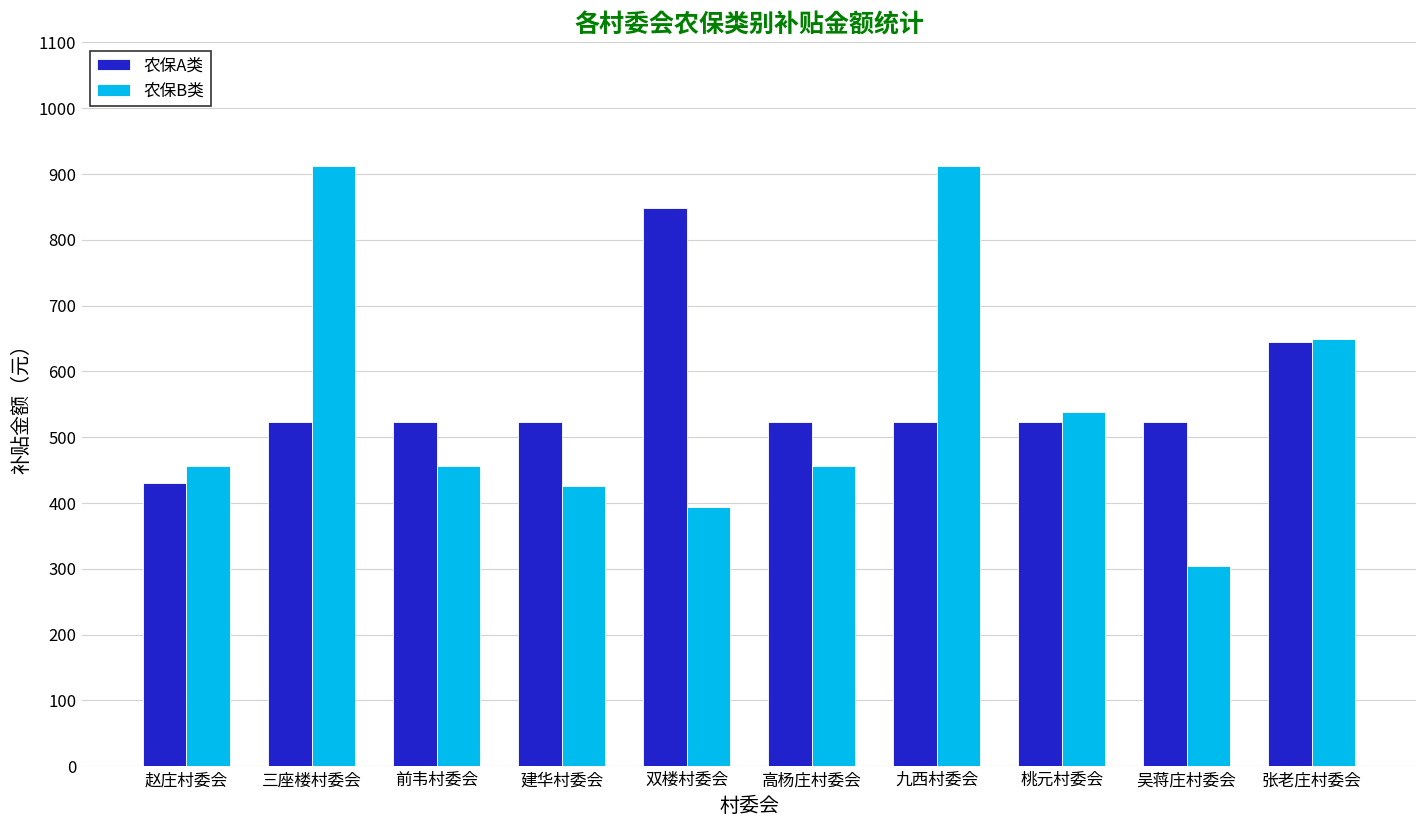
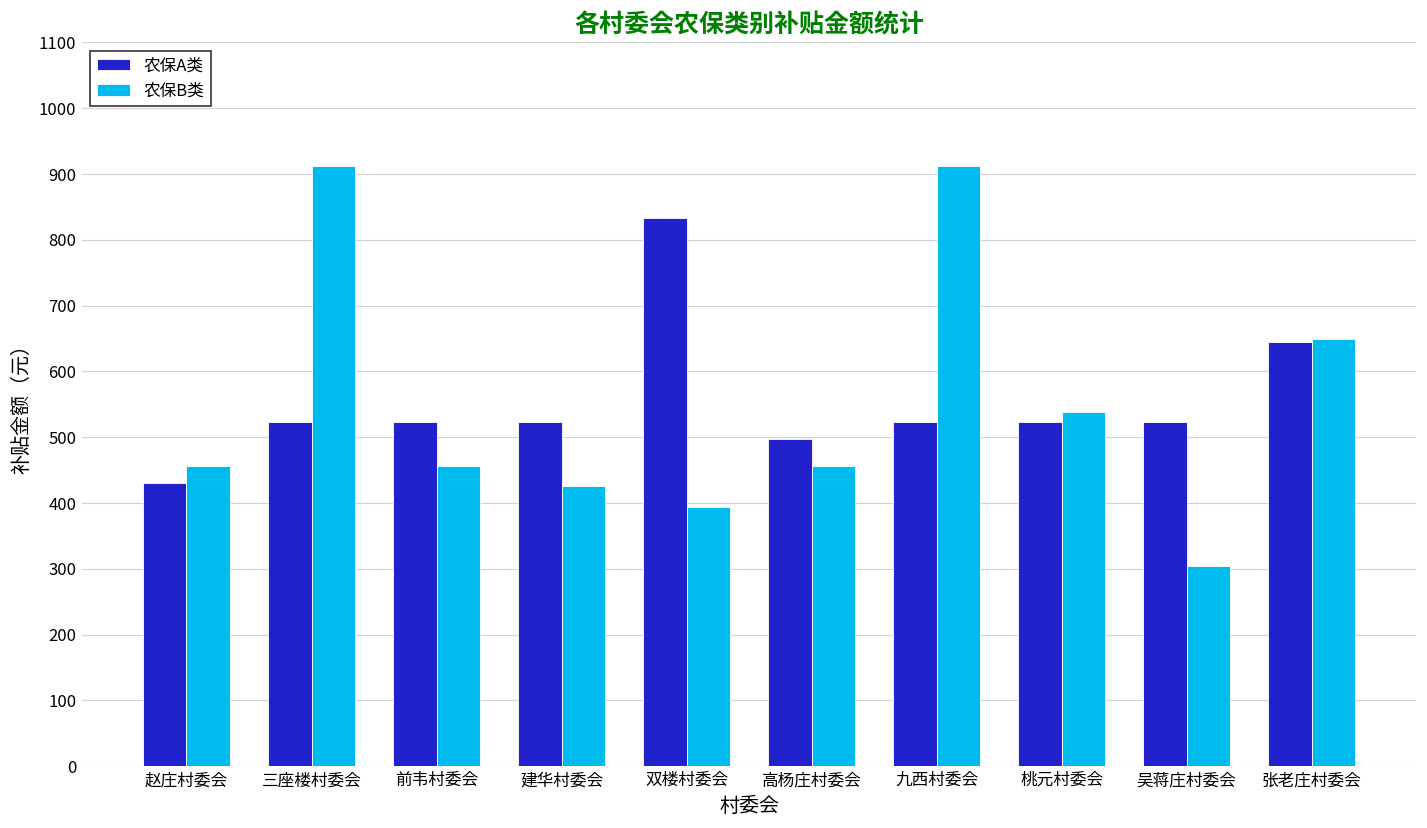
  {
    "农保A类": {
      "赵庄村委会": 430,
      "三座楼村委会": 520,
      "前韦村委会": 520,
      "建华村委会": 520,
-     "双楼村委会": 850,
-     "高杨庄村委会": 520,
+     "双楼村委会": 830,
+     "高杨庄村委会": 500,
      "九西村委会": 520,
      "桃元村委会": 520,
      "吴蒋庄村委会": 520,
      "张老庄村委会": 640
    },
    "农保B类": {
      "赵庄村委会": 460,
      "三座楼村委会": 910,
      "前韦村委会": 460,
      "建华村委会": 430,
      "双楼村委会": 390,
      "高杨庄村委会": 460,
      "九西村委会": 910,
      "桃元村委会": 540,
      "吴蒋庄村委会": 300,
      "张老庄村委会": 650
    }
  }
